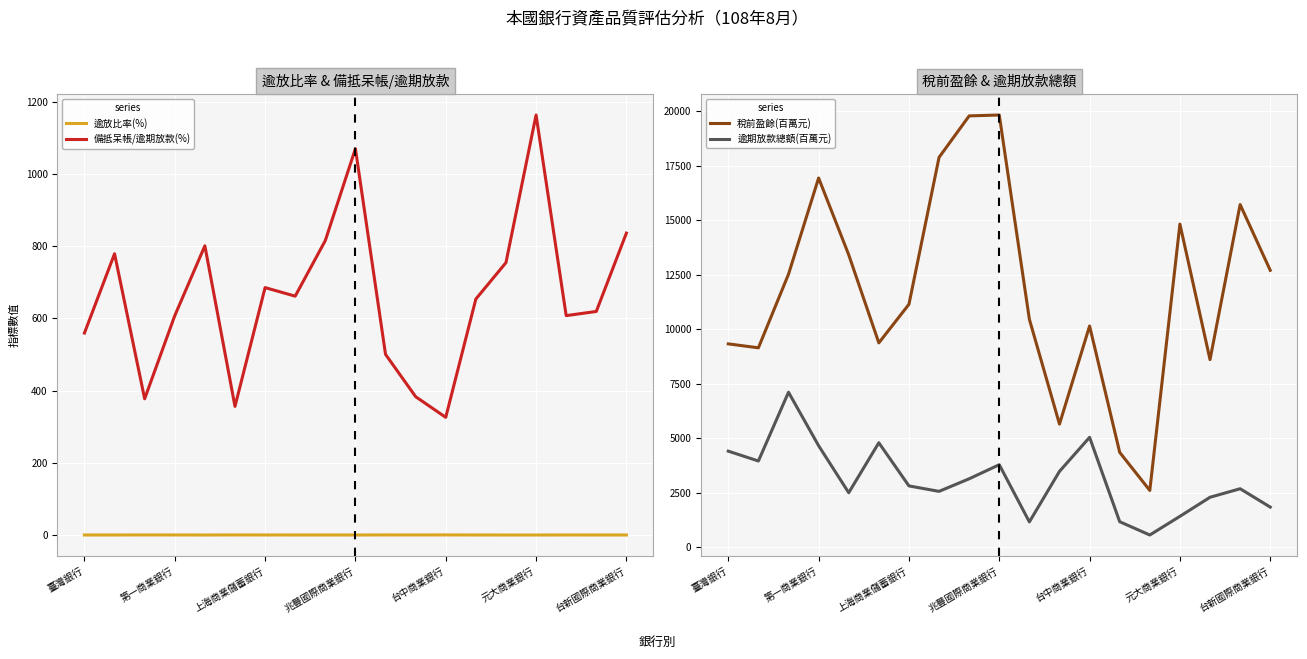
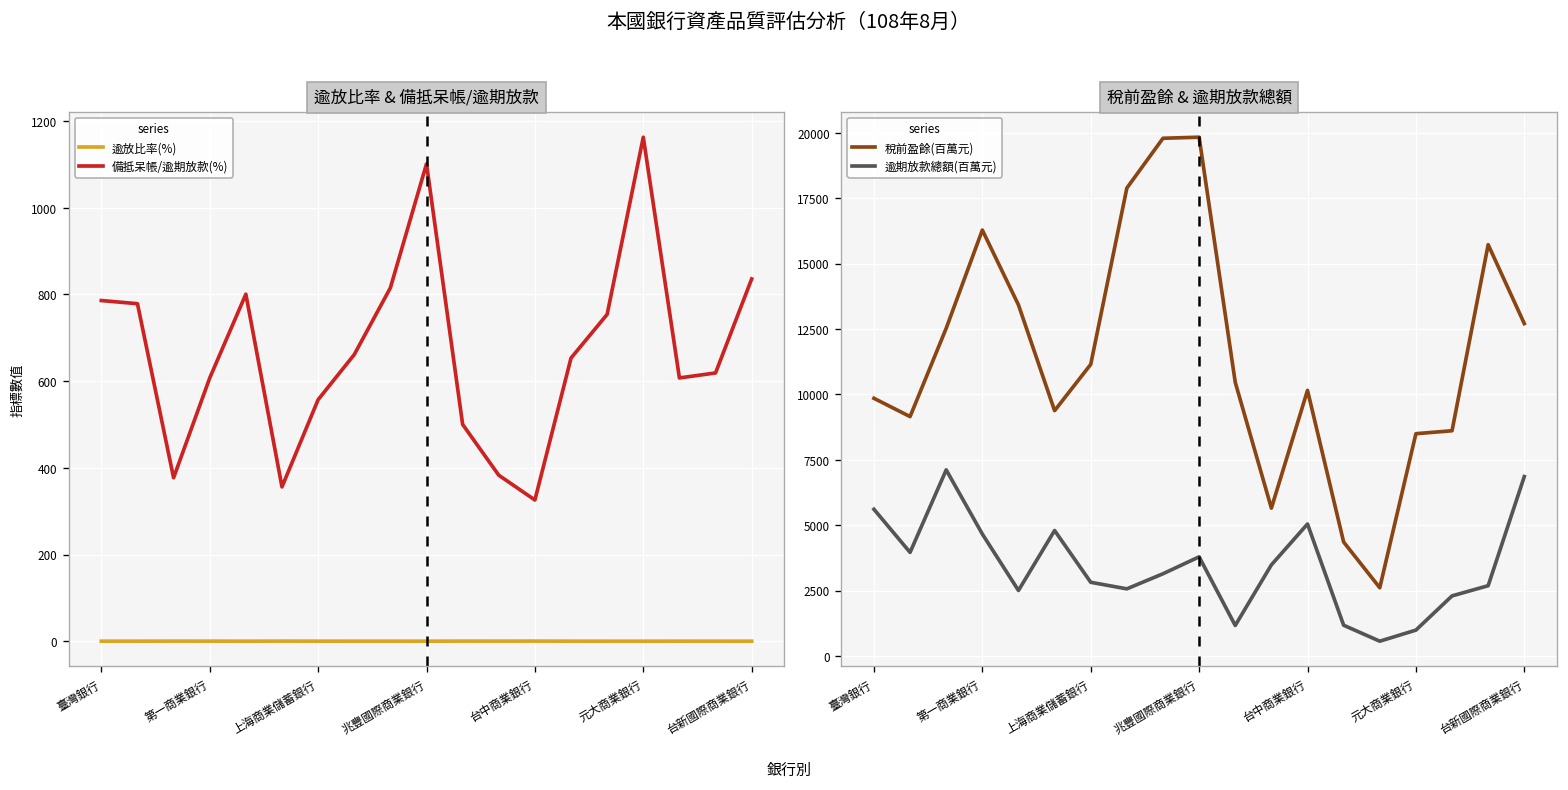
  {
    "逾放比率 & 備抵呆帳/逾期放款": {
      "逾放比率(%)": {
        "臺灣銀行": 0,
        "第一商業銀行": 0,
        "上海商業儲蓄銀行": 0,
        "兆豐國際商業銀行": 0,
        "台中商業銀行": 0,
        "元大商業銀行": 0,
        "台新國際商業銀行": 0
      },
      "備抵呆帳/逾期放款(%)": {
-       "臺灣銀行": 560,
+       "臺灣銀行": 790,
        "第一商業銀行": 610,
-       "上海商業儲蓄銀行": 690,
-       "兆豐國際商業銀行": 1070,
+       "上海商業儲蓄銀行": 560,
+       "兆豐國際商業銀行": 1100,
        "台中商業銀行": 330,
        "元大商業銀行": 1160,
        "台新國際商業銀行": 840
      }
    },
    "稅前盈餘 & 逾期放款總額": {
      "稅前盈餘(百萬元)": {
-       "臺灣銀行": 9300,
-       "第一商業銀行": 16900,
+       "臺灣銀行": 9900,
+       "第一商業銀行": 16300,
        "上海商業儲蓄銀行": 11100,
        "兆豐國際商業銀行": 19800,
        "台中商業銀行": 10200,
-       "元大商業銀行": 14800,
+       "元大商業銀行": 8500,
        "台新國際商業銀行": 12700
      },
      "逾期放款總額(百萬元)": {
-       "臺灣銀行": 4400,
+       "臺灣銀行": 5600,
        "第一商業銀行": 4700,
        "上海商業儲蓄銀行": 2800,
        "兆豐國際商業銀行": 3800,
        "台中商業銀行": 5000,
-       "元大商業銀行": 1400,
-       "台新國際商業銀行": 1800
+       "元大商業銀行": 1000,
+       "台新國際商業銀行": 6900
      }
    }
  }
